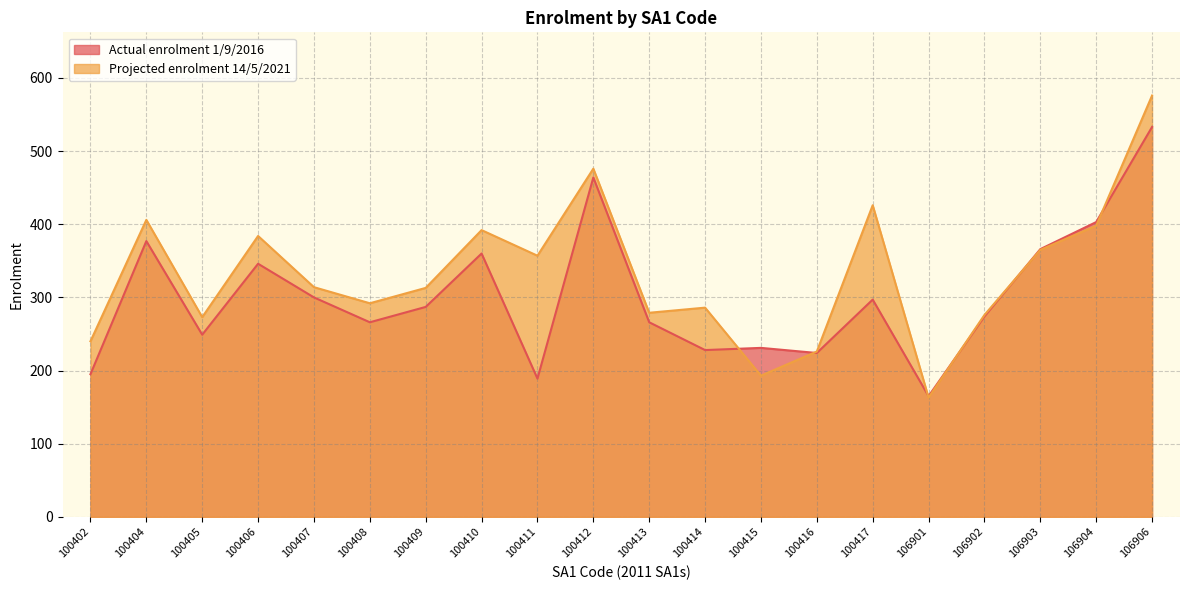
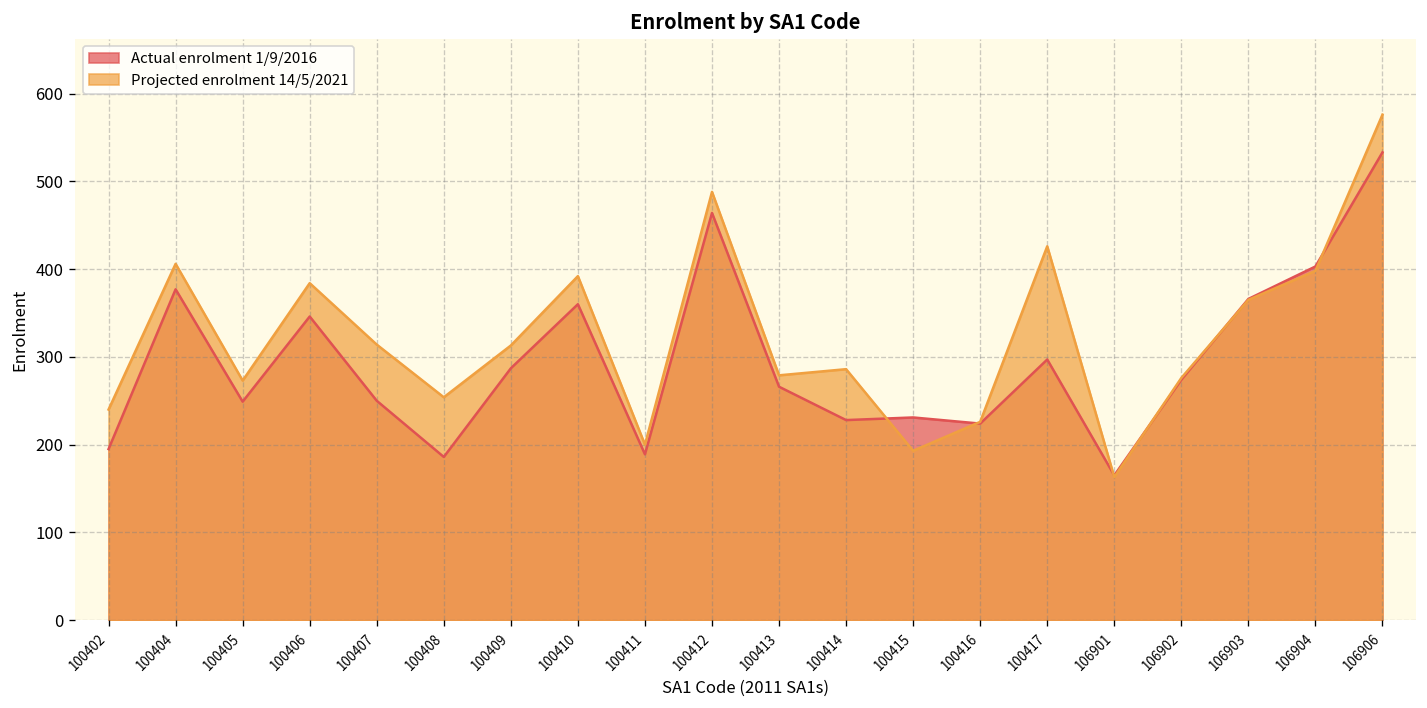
  {
    "Actual enrolment 1/9/2016": {
      "100402": 200,
      "100404": 380,
      "100405": 250,
      "100406": 350,
-     "100407": 300,
-     "100408": 270,
+     "100407": 250,
+     "100408": 190,
      "100409": 290,
      "100410": 360,
      "100411": 190,
      "100412": 460,
      "100413": 270,
      "100414": 230,
      "100415": 230,
      "100417": 300,
      "106904": 400,
      "106906": 530
    },
    "Projected enrolment 14/5/2021": {
      "100402": 240,
      "100404": 410,
      "100405": 270,
      "100406": 380,
      "100407": 310,
-     "100408": 290,
+     "100408": 250,
      "100409": 310,
      "100410": 390,
-     "100411": 360,
-     "100412": 480,
+     "100411": 200,
+     "100412": 490,
      "100413": 280,
      "100414": 290,
      "100415": 190,
      "100417": 430,
      "106904": 400,
      "106906": 580
    }
  }
